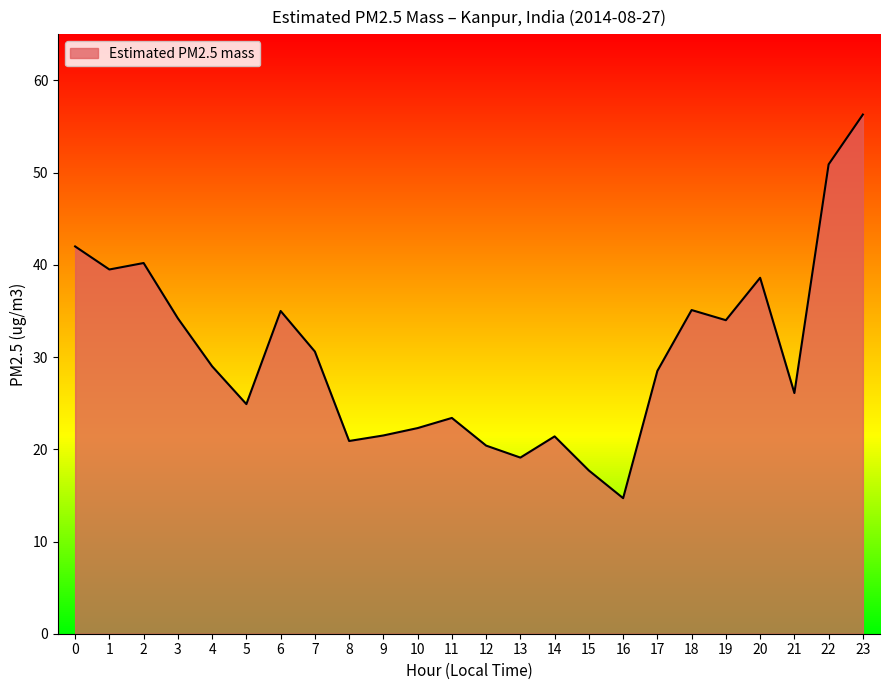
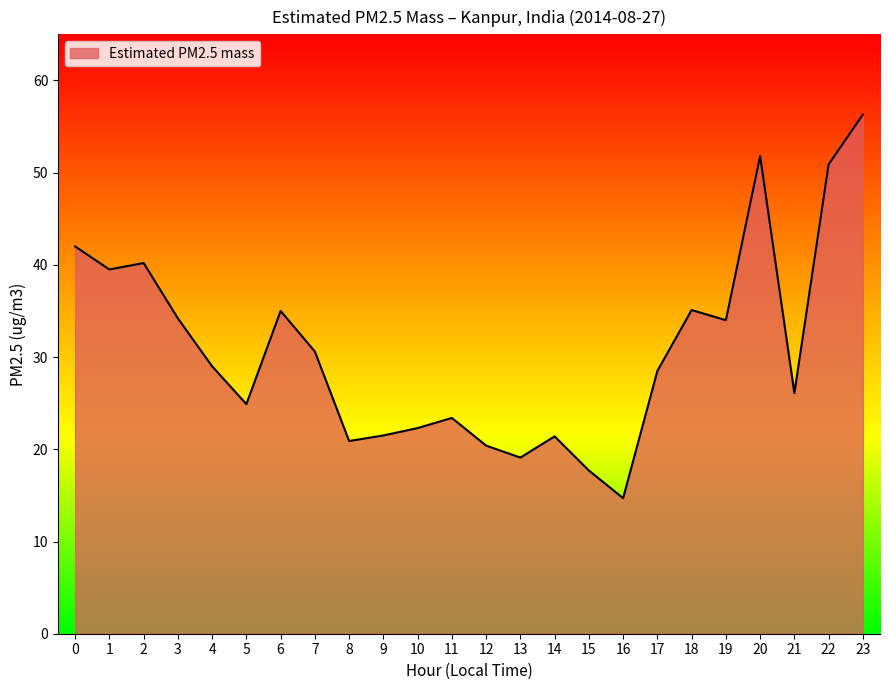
  {
    "0": 42,
    "1": 40,
    "2": 40,
    "3": 34,
    "4": 29,
    "5": 25,
    "6": 35,
    "7": 31,
    "8": 21,
    "9": 22,
    "10": 22,
    "11": 23,
    "12": 20,
    "13": 19,
    "14": 21,
    "15": 18,
    "16": 15,
    "17": 29,
    "18": 35,
    "19": 34,
-   "20": 39,
+   "20": 52,
    "21": 26,
    "22": 51,
    "23": 56
  }
